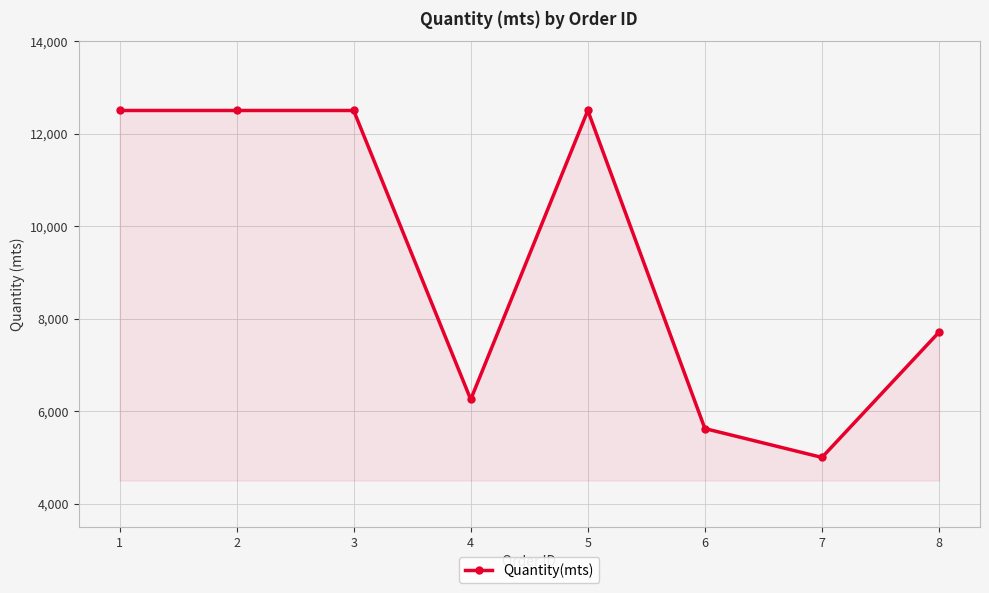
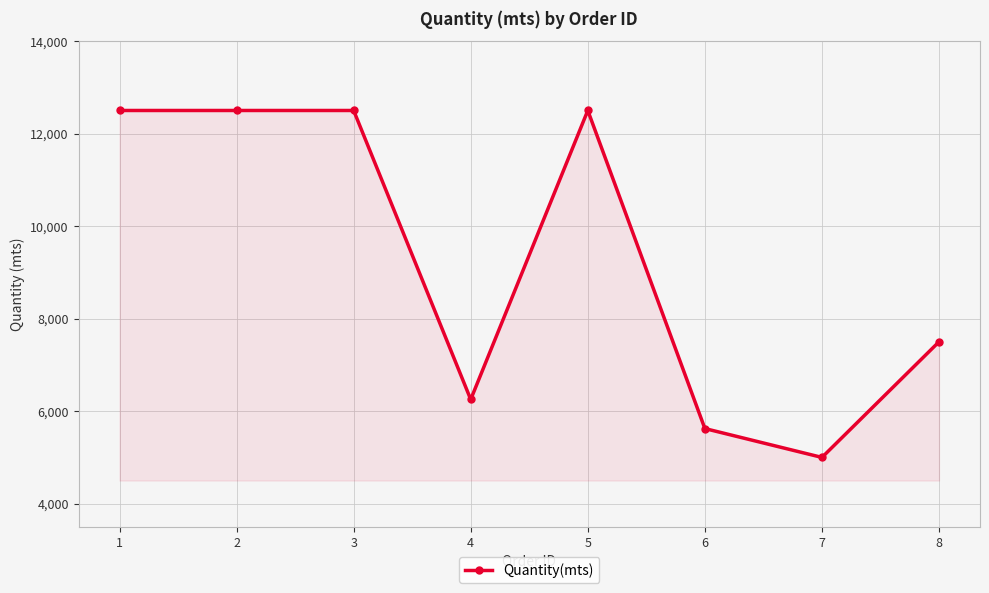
  {
    "1": "12,500",
    "2": "12,500",
    "3": "12,500",
    "4": "6,300",
    "5": "12,500",
    "6": "5,600",
    "7": "5,000",
-   "8": "7,700"
+   "8": "7,500"
  }
